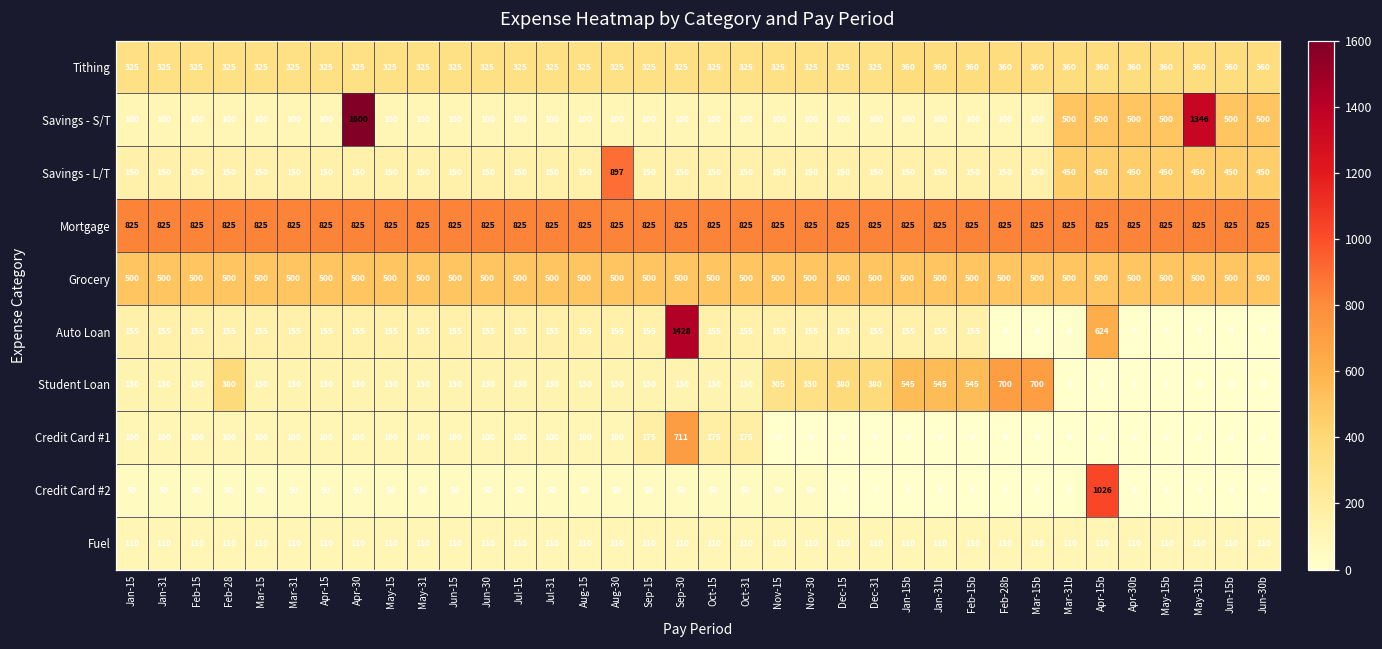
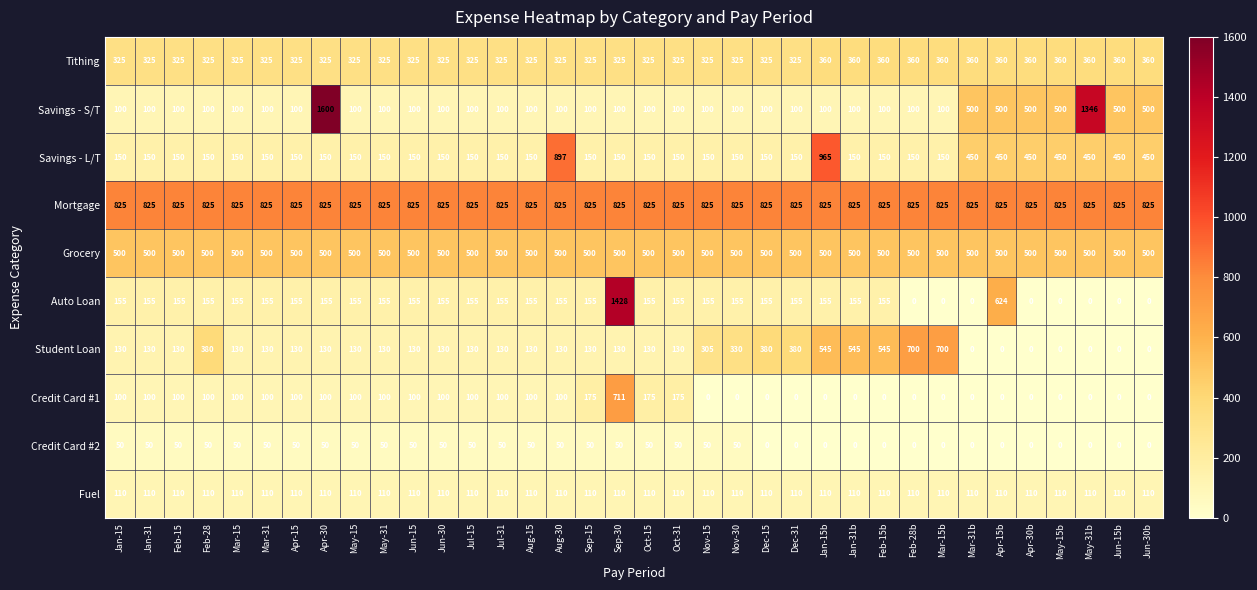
  {
    "Savings - L/T": {
      "Jan-15": 150,
      "Jan-31": 150,
      "Feb-15": 150,
      "Feb-28": 150,
      "Mar-15": 150,
      "Mar-31": 150,
      "Apr-15": 150,
      "Apr-30": 150,
      "May-15": 150,
      "May-31": 150,
      "Jun-15": 150,
      "Jun-30": 150,
      "Jul-15": 150,
      "Jul-31": 150,
      "Aug-15": 150,
      "Aug-30": 897,
      "Sep-15": 150,
      "Sep-30": 150,
      "Oct-15": 150,
      "Oct-31": 150,
      "Nov-15": 150,
      "Nov-30": 150,
      "Dec-15": 150,
      "Dec-31": 150,
-     "Jan-15b": 150,
+     "Jan-15b": 965,
      "Jan-31b": 150,
      "Feb-15b": 150,
      "Feb-28b": 150,
      "Mar-15b": 150,
      "Mar-31b": 450,
      "Apr-15b": 450,
      "Apr-30b": 450,
      "May-15b": 450,
      "May-31b": 450,
      "Jun-15b": 450,
      "Jun-30b": 450
    },
    "Credit Card #2": {
      "Jan-15": 50,
      "Jan-31": 50,
      "Feb-15": 50,
      "Feb-28": 50,
      "Mar-15": 50,
      "Mar-31": 50,
      "Apr-15": 50,
      "Apr-30": 50,
      "May-15": 50,
      "May-31": 50,
      "Jun-15": 50,
      "Jun-30": 50,
      "Jul-15": 50,
      "Jul-31": 50,
      "Aug-15": 50,
      "Aug-30": 50,
      "Sep-15": 50,
      "Sep-30": 50,
      "Oct-15": 50,
      "Oct-31": 50,
      "Nov-15": 50,
      "Nov-30": 50,
      "Dec-15": 0,
      "Dec-31": 0,
      "Jan-15b": 0,
      "Jan-31b": 0,
      "Feb-15b": 0,
      "Feb-28b": 0,
      "Mar-15b": 0,
      "Mar-31b": 0,
-     "Apr-15b": 1026,
+     "Apr-15b": 0,
      "Apr-30b": 0,
      "May-15b": 0,
      "May-31b": 0,
      "Jun-15b": 0,
      "Jun-30b": 0
    }
  }
